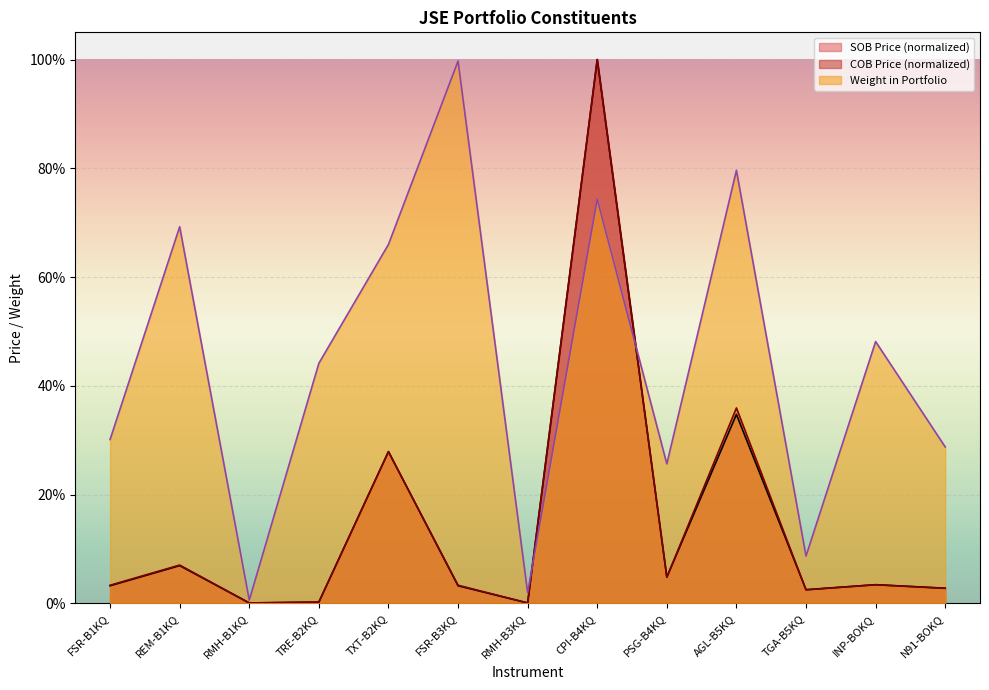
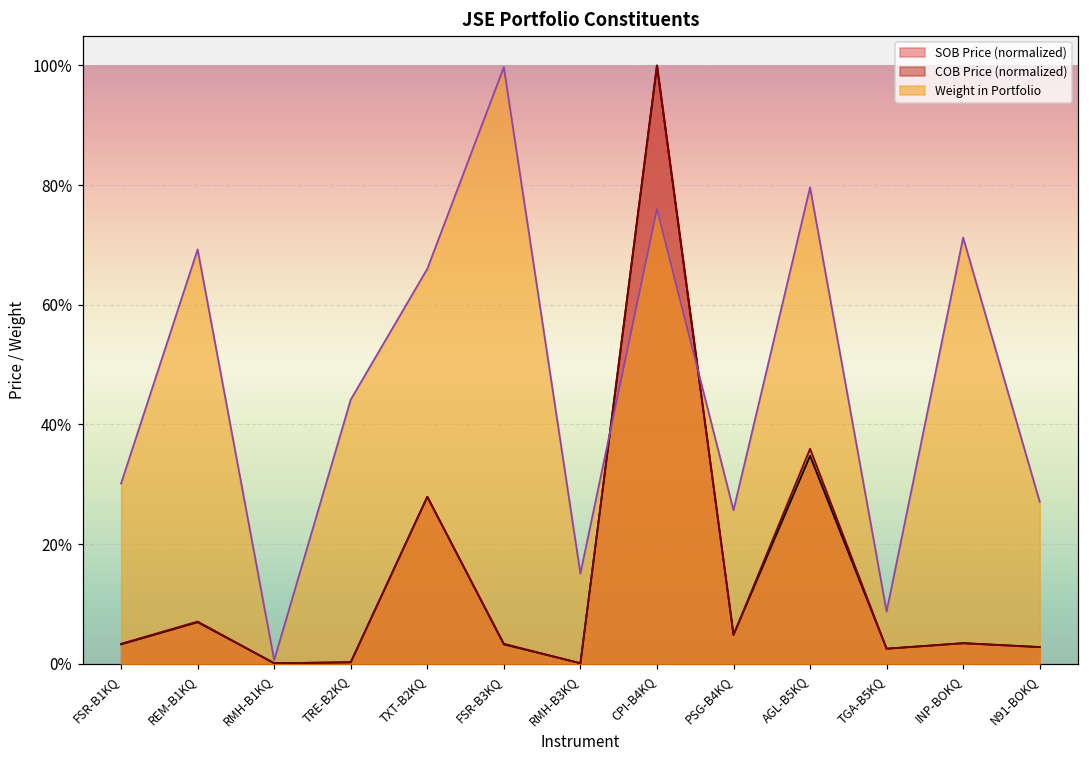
  {
    "Weight in Portfolio": {
      "FSR-B1KQ": "30%",
      "REM-B1KQ": "69%",
      "RMH-B1KQ": "1%",
      "TRE-B2KQ": "44%",
      "TXT-B2KQ": "66%",
      "FSR-B3KQ": "100%",
-     "RMH-B3KQ": "2%",
-     "CPI-B4KQ": "74%",
+     "RMH-B3KQ": "15%",
+     "CPI-B4KQ": "76%",
      "PSG-B4KQ": "26%",
      "AGL-B5KQ": "80%",
      "TGA-B5KQ": "9%",
-     "INP-BOKQ": "48%",
-     "N91-BOKQ": "29%"
+     "INP-BOKQ": "71%",
+     "N91-BOKQ": "27%"
    }
  }
